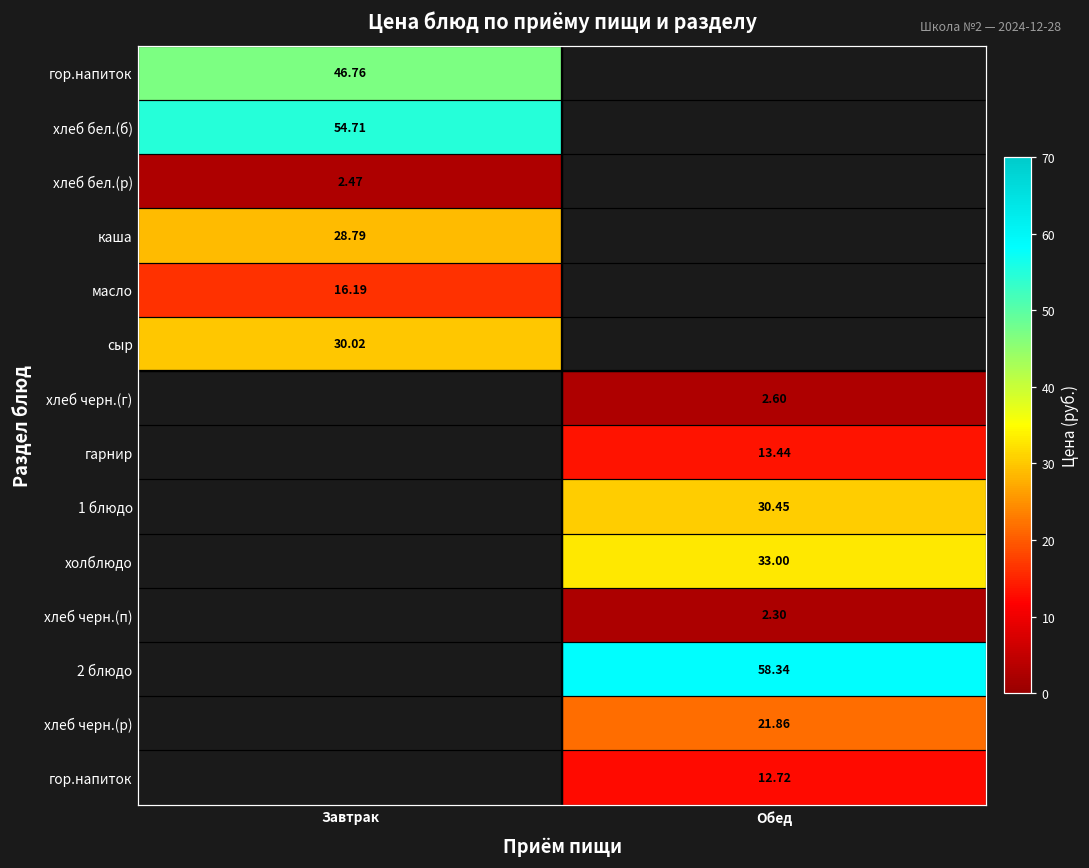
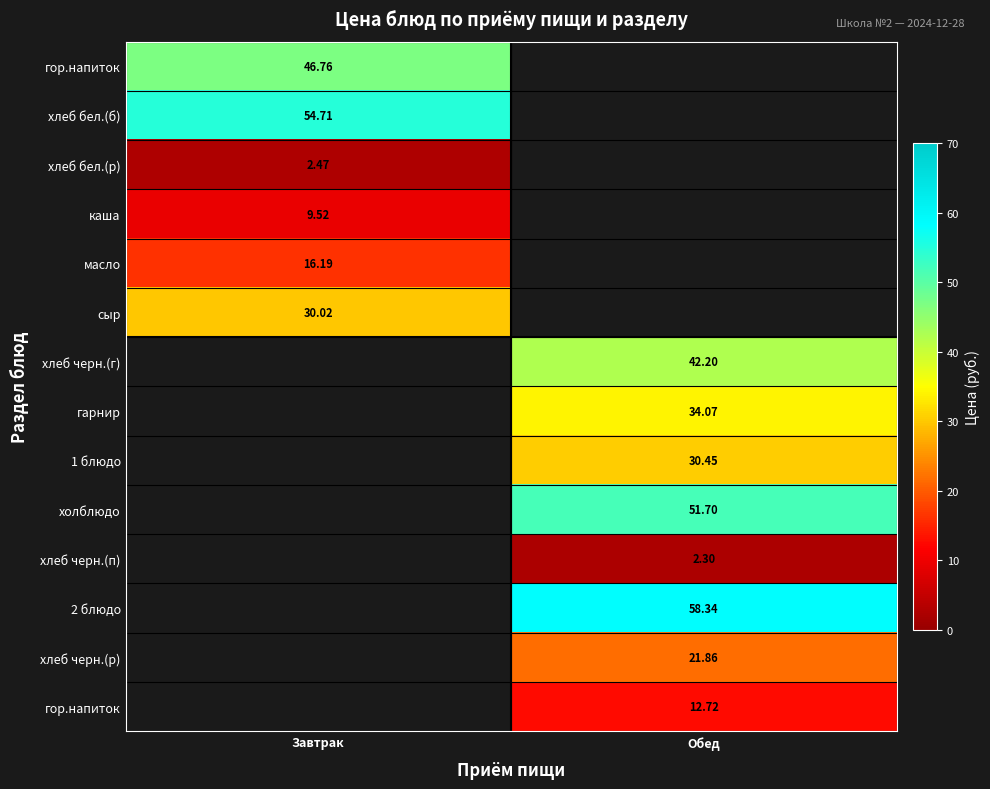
  {
    "гор.напиток": {
      "Завтрак": 46.76,
      "Обед": 12.72
    },
    "хлеб бел.(б)": {
      "Завтрак": 54.71
    },
    "хлеб бел.(р)": {
      "Завтрак": 2.47
    },
    "каша": {
-     "Завтрак": 28.79
+     "Завтрак": 9.52
    },
    "масло": {
      "Завтрак": 16.19
    },
    "сыр": {
      "Завтрак": 30.02
    },
    "хлеб черн.(г)": {
-     "Обед": 2.60
+     "Обед": 42.20
    },
    "гарнир": {
-     "Обед": 13.44
+     "Обед": 34.07
    },
    "1 блюдо": {
      "Обед": 30.45
    },
    "холблюдо": {
-     "Обед": 33.00
+     "Обед": 51.70
    },
    "хлеб черн.(п)": {
      "Обед": 2.30
    },
    "2 блюдо": {
      "Обед": 58.34
    },
    "хлеб черн.(р)": {
      "Обед": 21.86
    }
  }
